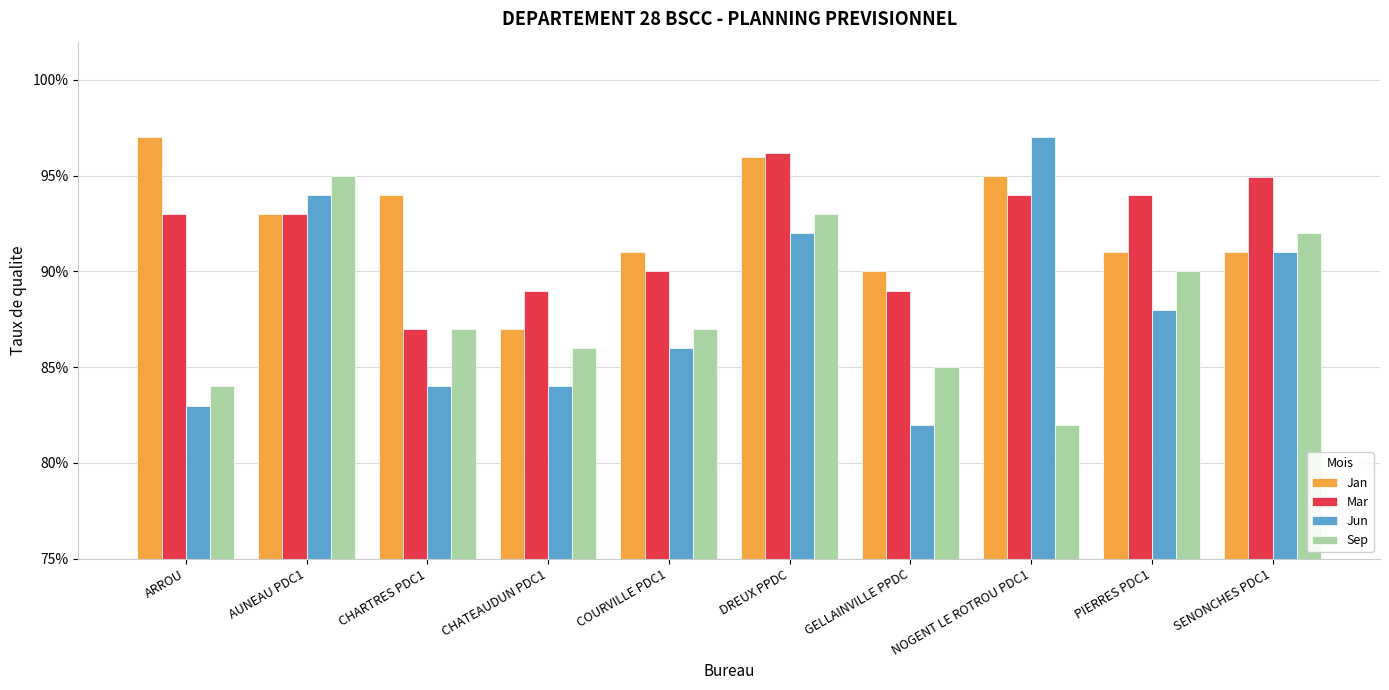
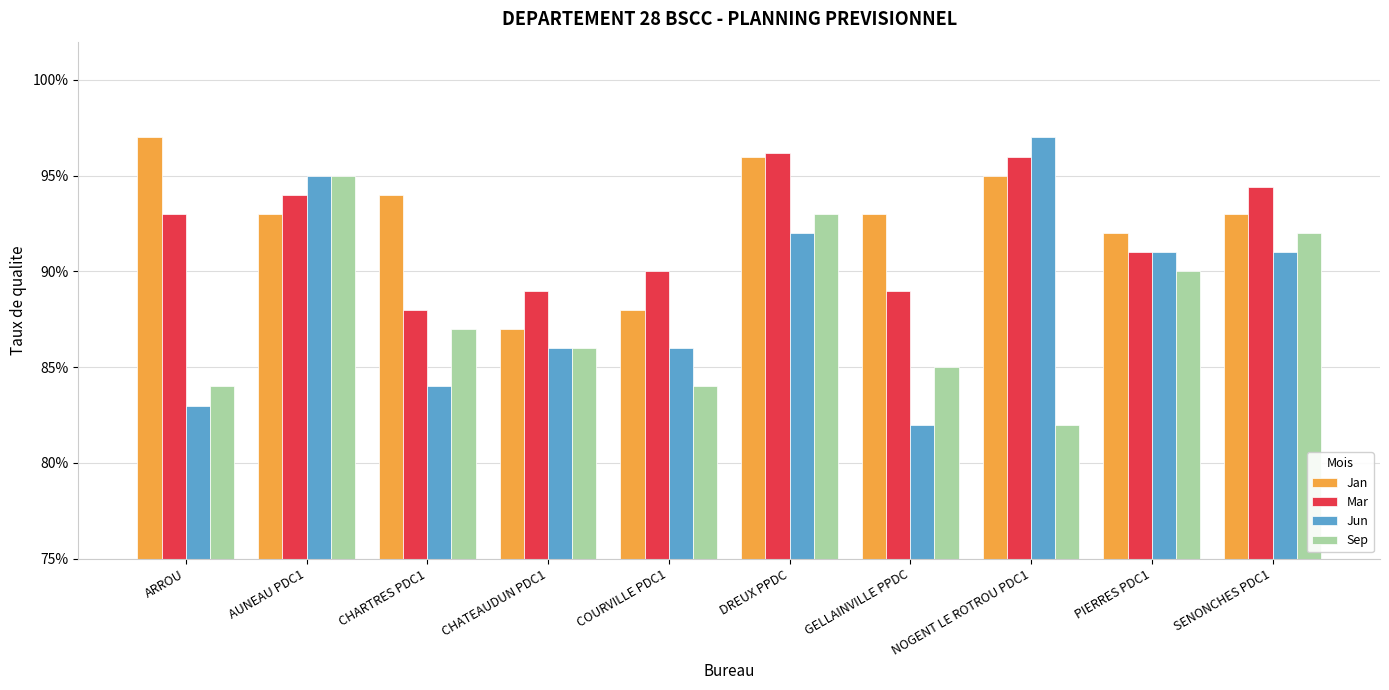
  {
    "Jan": {
      "ARROU": "97.0%",
      "AUNEAU PDC1": "93.0%",
      "CHARTRES PDC1": "94.0%",
      "CHATEAUDUN PDC1": "87.0%",
-     "COURVILLE PDC1": "91.0%",
+     "COURVILLE PDC1": "88.0%",
      "DREUX PPDC": "96.0%",
-     "GELLAINVILLE PPDC": "90.0%",
+     "GELLAINVILLE PPDC": "93.0%",
      "NOGENT LE ROTROU PDC1": "95.0%",
-     "PIERRES PDC1": "91.0%",
-     "SENONCHES PDC1": "91.0%"
+     "PIERRES PDC1": "92.0%",
+     "SENONCHES PDC1": "93.0%"
    },
    "Mar": {
      "ARROU": "93.0%",
-     "AUNEAU PDC1": "93.0%",
-     "CHARTRES PDC1": "87.0%",
+     "AUNEAU PDC1": "94.0%",
+     "CHARTRES PDC1": "88.0%",
      "CHATEAUDUN PDC1": "89.0%",
      "COURVILLE PDC1": "90.0%",
      "DREUX PPDC": "96.2%",
      "GELLAINVILLE PPDC": "89.0%",
-     "NOGENT LE ROTROU PDC1": "94.0%",
-     "PIERRES PDC1": "94.0%",
-     "SENONCHES PDC1": "94.9%"
+     "NOGENT LE ROTROU PDC1": "96.0%",
+     "PIERRES PDC1": "91.0%",
+     "SENONCHES PDC1": "94.4%"
    },
    "Jun": {
      "ARROU": "83.0%",
-     "AUNEAU PDC1": "94.0%",
+     "AUNEAU PDC1": "95.0%",
      "CHARTRES PDC1": "84.0%",
-     "CHATEAUDUN PDC1": "84.0%",
+     "CHATEAUDUN PDC1": "86.0%",
      "COURVILLE PDC1": "86.0%",
      "DREUX PPDC": "92.0%",
      "GELLAINVILLE PPDC": "82.0%",
      "NOGENT LE ROTROU PDC1": "97.0%",
-     "PIERRES PDC1": "88.0%",
+     "PIERRES PDC1": "91.0%",
      "SENONCHES PDC1": "91.0%"
    },
    "Sep": {
      "ARROU": "84.0%",
      "AUNEAU PDC1": "95.0%",
      "CHARTRES PDC1": "87.0%",
      "CHATEAUDUN PDC1": "86.0%",
-     "COURVILLE PDC1": "87.0%",
+     "COURVILLE PDC1": "84.0%",
      "DREUX PPDC": "93.0%",
      "GELLAINVILLE PPDC": "85.0%",
      "NOGENT LE ROTROU PDC1": "82.0%",
      "PIERRES PDC1": "90.0%",
      "SENONCHES PDC1": "92.0%"
    }
  }
